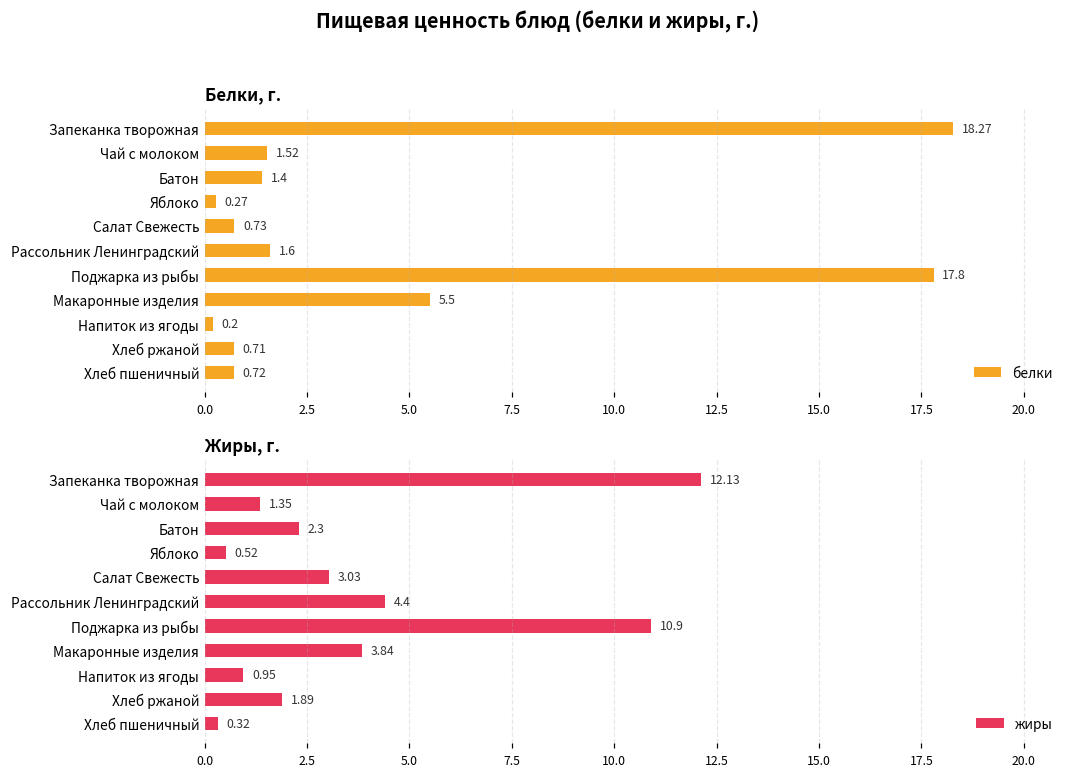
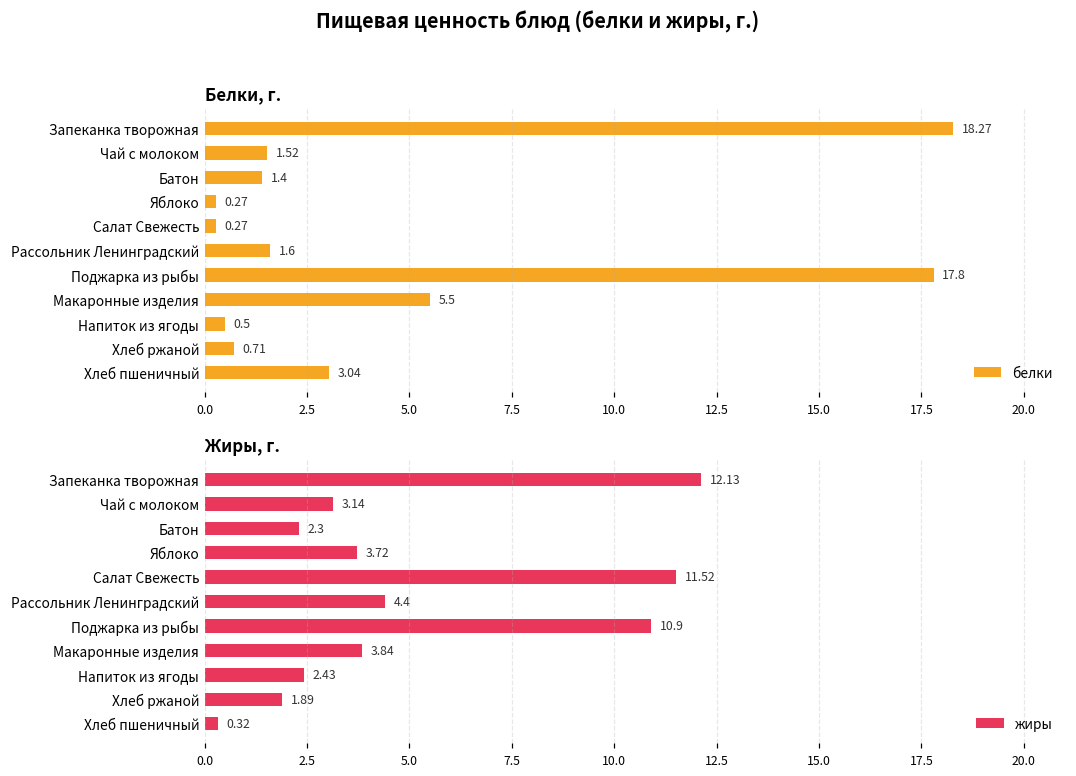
  {
    "Белки, г.": {
      "Запеканка творожная": 18.27,
      "Чай с молоком": 1.52,
      "Батон": 1.4,
      "Яблоко": 0.27,
-     "Салат Свежесть": 0.73,
+     "Салат Свежесть": 0.27,
      "Рассольник Ленинградский": 1.6,
      "Поджарка из рыбы": 17.8,
      "Макаронные изделия": 5.5,
-     "Напиток из ягоды": 0.2,
+     "Напиток из ягоды": 0.5,
      "Хлеб ржаной": 0.71,
-     "Хлеб пшеничный": 0.72
+     "Хлеб пшеничный": 3.04
    },
    "Жиры, г.": {
      "Запеканка творожная": 12.13,
-     "Чай с молоком": 1.35,
+     "Чай с молоком": 3.14,
      "Батон": 2.3,
-     "Яблоко": 0.52,
-     "Салат Свежесть": 3.03,
+     "Яблоко": 3.72,
+     "Салат Свежесть": 11.52,
      "Рассольник Ленинградский": 4.4,
      "Поджарка из рыбы": 10.9,
      "Макаронные изделия": 3.84,
-     "Напиток из ягоды": 0.95,
+     "Напиток из ягоды": 2.43,
      "Хлеб ржаной": 1.89,
      "Хлеб пшеничный": 0.32
    }
  }
